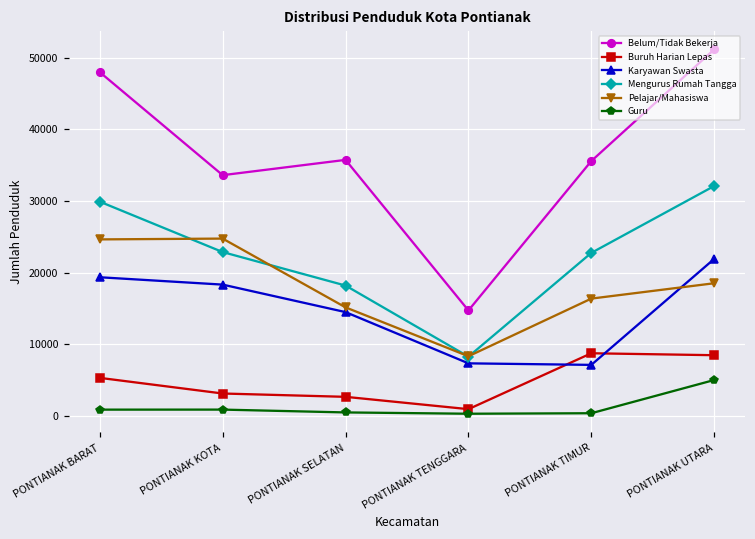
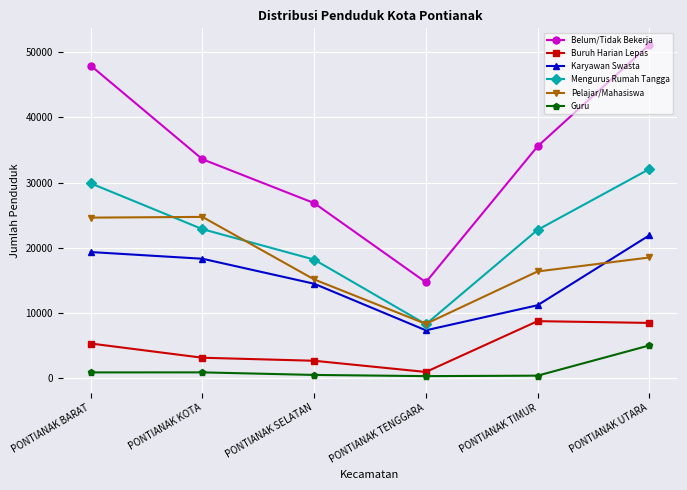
  {
    "Belum/Tidak Bekerja": {
      "PONTIANAK BARAT": 48000,
      "PONTIANAK KOTA": 34000,
-     "PONTIANAK SELATAN": 36000,
+     "PONTIANAK SELATAN": 27000,
      "PONTIANAK TENGGARA": 15000,
      "PONTIANAK TIMUR": 36000
    },
    "Buruh Harian Lepas": {
      "PONTIANAK BARAT": 5000,
      "PONTIANAK KOTA": 3000,
      "PONTIANAK SELATAN": 3000,
      "PONTIANAK TENGGARA": 1000,
      "PONTIANAK TIMUR": 9000,
      "PONTIANAK UTARA": 8000
    },
    "Karyawan Swasta": {
      "PONTIANAK BARAT": 19000,
      "PONTIANAK KOTA": 18000,
      "PONTIANAK SELATAN": 14000,
      "PONTIANAK TENGGARA": 7000,
-     "PONTIANAK TIMUR": 7000,
+     "PONTIANAK TIMUR": 11000,
      "PONTIANAK UTARA": 22000
    },
    "Mengurus Rumah Tangga": {
      "PONTIANAK BARAT": 30000,
      "PONTIANAK KOTA": 23000,
      "PONTIANAK SELATAN": 18000,
      "PONTIANAK TIMUR": 23000,
      "PONTIANAK UTARA": 32000
    },
    "Pelajar/Mahasiswa": {
      "PONTIANAK BARAT": 25000,
      "PONTIANAK KOTA": 25000,
      "PONTIANAK SELATAN": 15000,
      "PONTIANAK TIMUR": 16000,
      "PONTIANAK UTARA": 19000
    },
    "Guru": {
      "PONTIANAK BARAT": 1000,
      "PONTIANAK KOTA": 1000,
      "PONTIANAK SELATAN": 0,
      "PONTIANAK TENGGARA": 0,
      "PONTIANAK TIMUR": 0,
      "PONTIANAK UTARA": 5000
    }
  }
